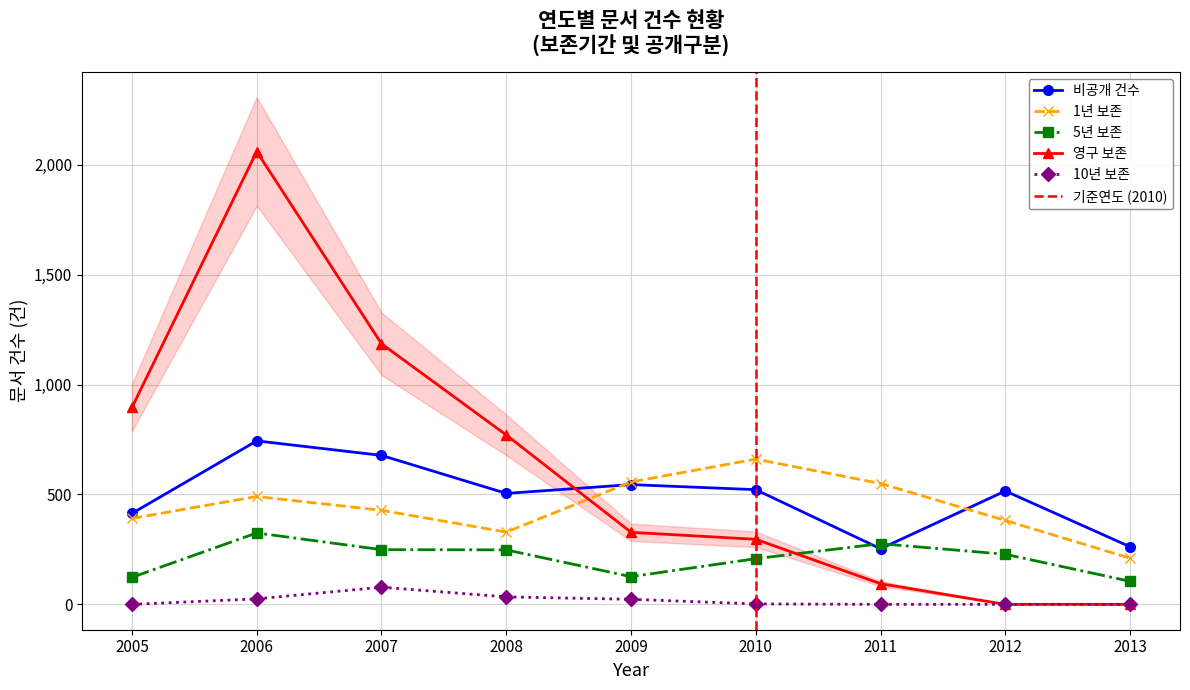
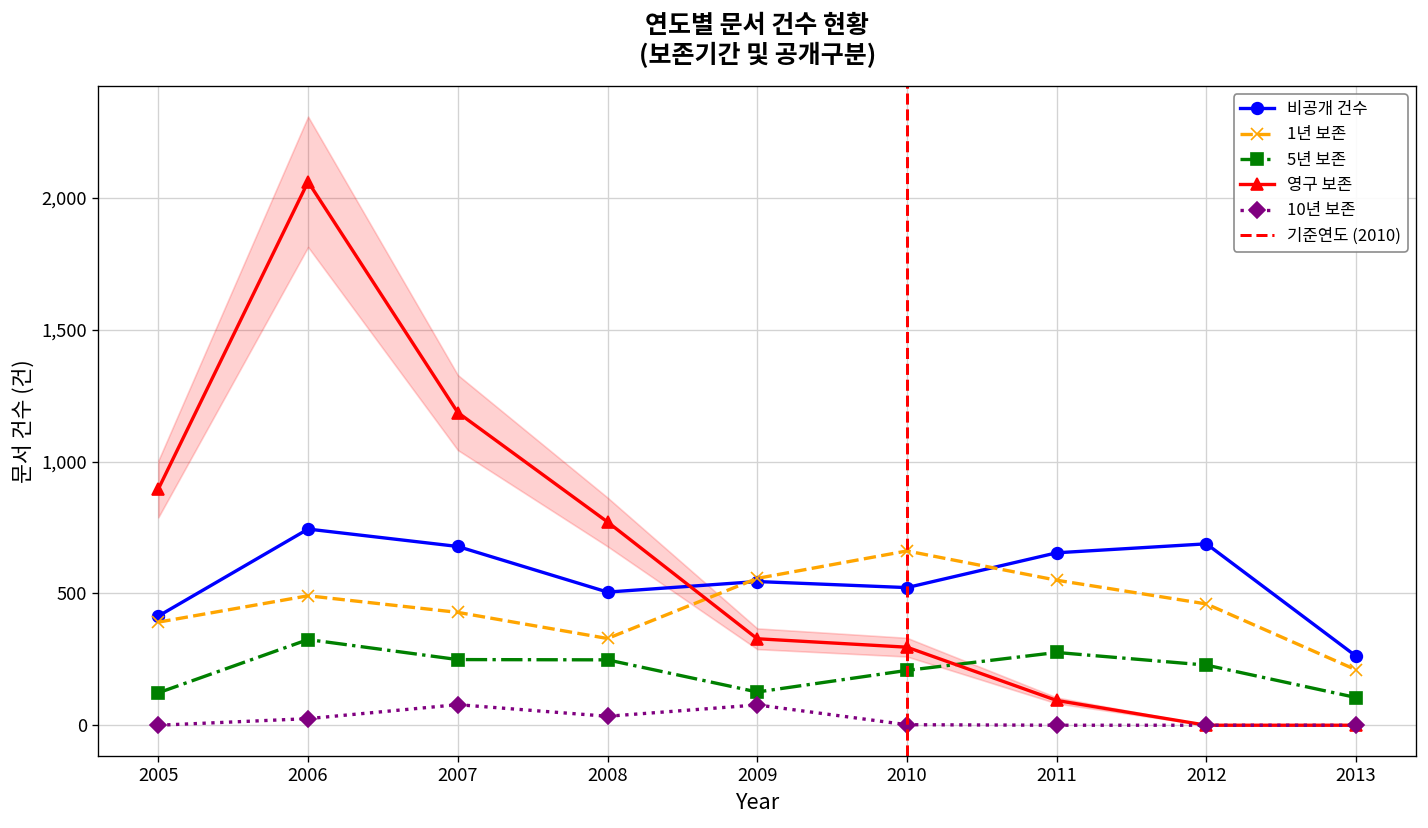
  {
    "비공개 건수": {
      "2005": 410,
      "2006": 740,
      "2007": 680,
      "2008": 510,
      "2009": 550,
      "2010": 520,
-     "2011": 250,
-     "2012": 520,
+     "2011": 650,
+     "2012": 690,
      "2013": 260
    },
    "1년 보존": {
      "2005": 390,
      "2006": 490,
      "2007": 430,
      "2008": 330,
      "2009": 560,
      "2010": 660,
      "2011": 550,
-     "2012": 380,
+     "2012": 460,
      "2013": 210
    },
    "5년 보존": {
      "2005": 120,
      "2006": 330,
      "2007": 250,
      "2008": 250,
      "2009": 130,
      "2010": 210,
      "2011": 280,
      "2012": 230,
      "2013": 110
    },
    "10년 보존": {
      "2005": 0,
      "2006": 30,
      "2007": 80,
      "2008": 30,
-     "2009": 20,
+     "2009": 80,
      "2010": 0,
      "2011": 0
    }
  }
